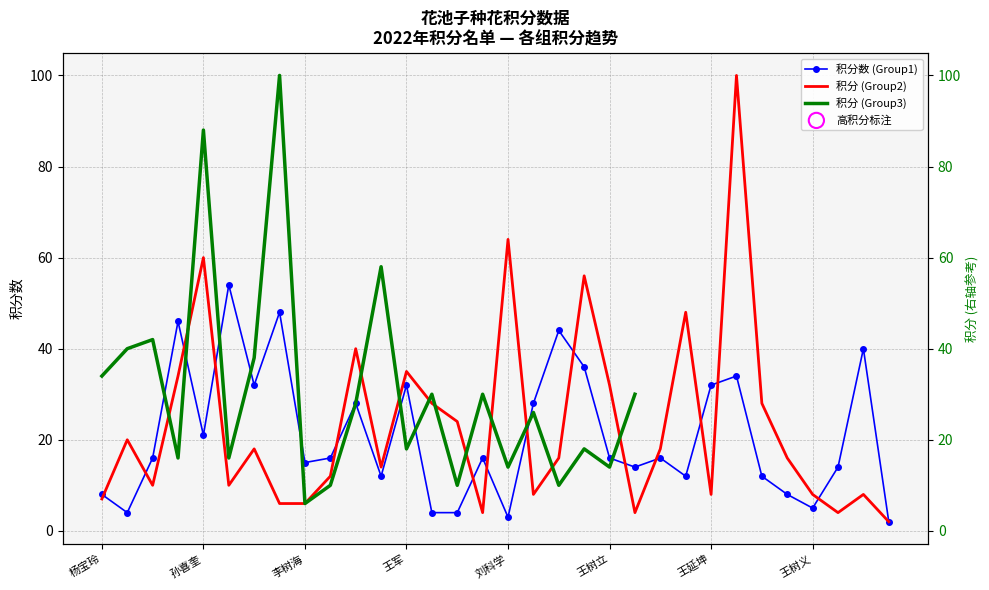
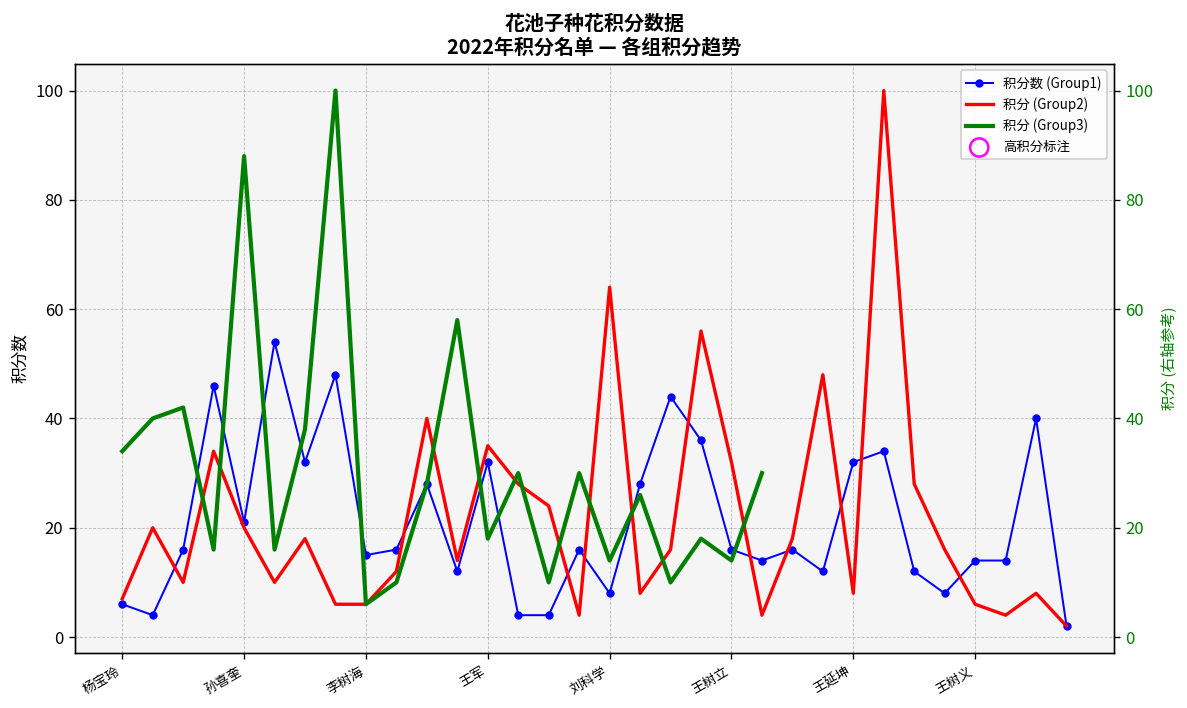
  {
    "积分数 (Group1)": {
-     "杨宝玲": 8,
+     "杨宝玲": 6,
      "孙喜奎": 21,
      "李树海": 15,
      "王军": 32,
-     "刘科学": 3,
+     "刘科学": 8,
      "王树立": 16,
      "王延坤": 32,
-     "王树义": 5
+     "王树义": 14
    },
    "积分 (Group2)": {
      "杨宝玲": 7,
-     "孙喜奎": 60,
+     "孙喜奎": 20,
      "王军": 35,
      "刘科学": 64,
      "王树立": 32,
      "王延坤": 8,
-     "王树义": 8
+     "王树义": 6
    },
    "积分 (Group3)": {
      "杨宝玲": 34,
      "孙喜奎": 88,
      "王军": 18,
      "刘科学": 14,
      "王树立": 14
    }
  }
